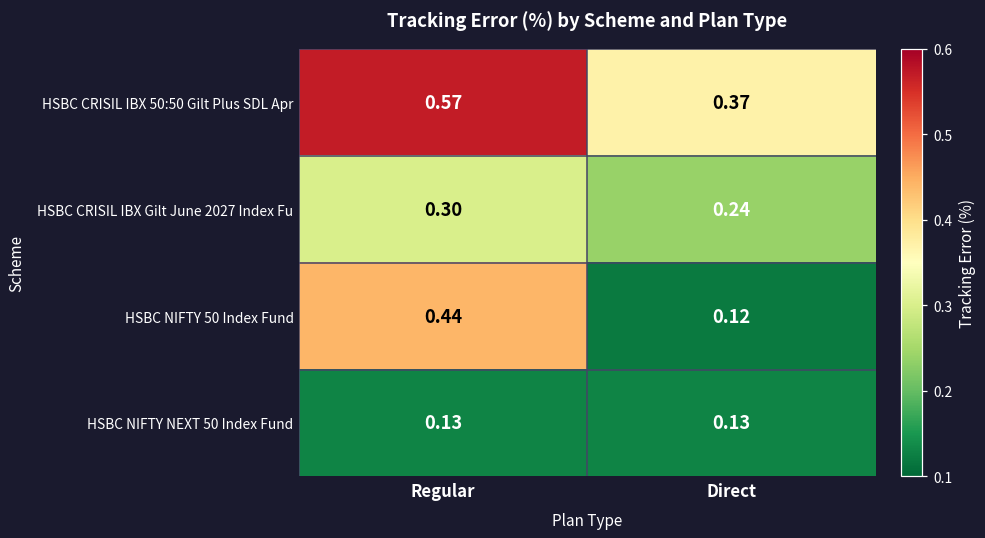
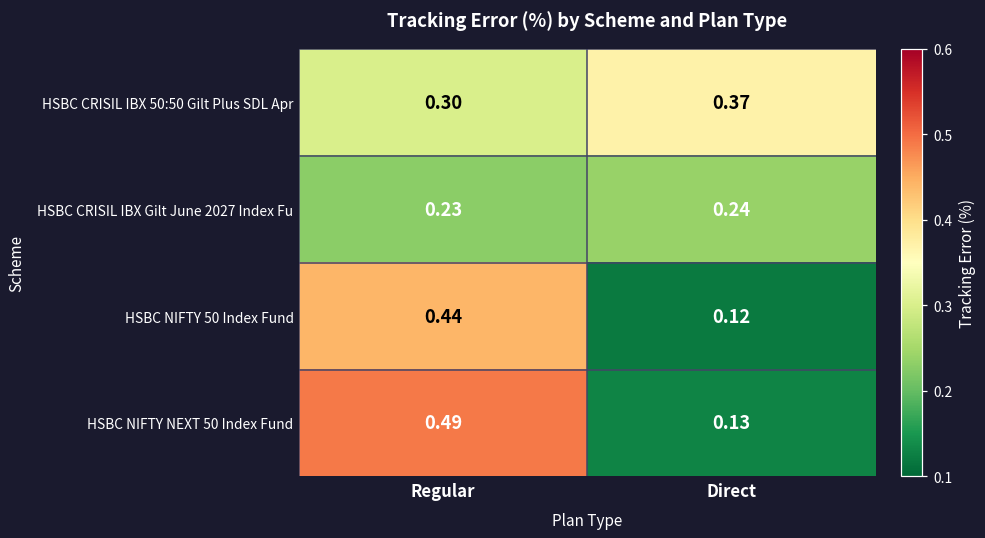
  {
    "HSBC CRISIL IBX 50:50 Gilt Plus SDL Apr": {
-     "Regular": 0.57,
+     "Regular": 0.30,
      "Direct": 0.37
    },
    "HSBC CRISIL IBX Gilt June 2027 Index Fu": {
-     "Regular": 0.30,
+     "Regular": 0.23,
      "Direct": 0.24
    },
    "HSBC NIFTY 50 Index Fund": {
      "Regular": 0.44,
      "Direct": 0.12
    },
    "HSBC NIFTY NEXT 50 Index Fund": {
-     "Regular": 0.13,
+     "Regular": 0.49,
      "Direct": 0.13
    }
  }
